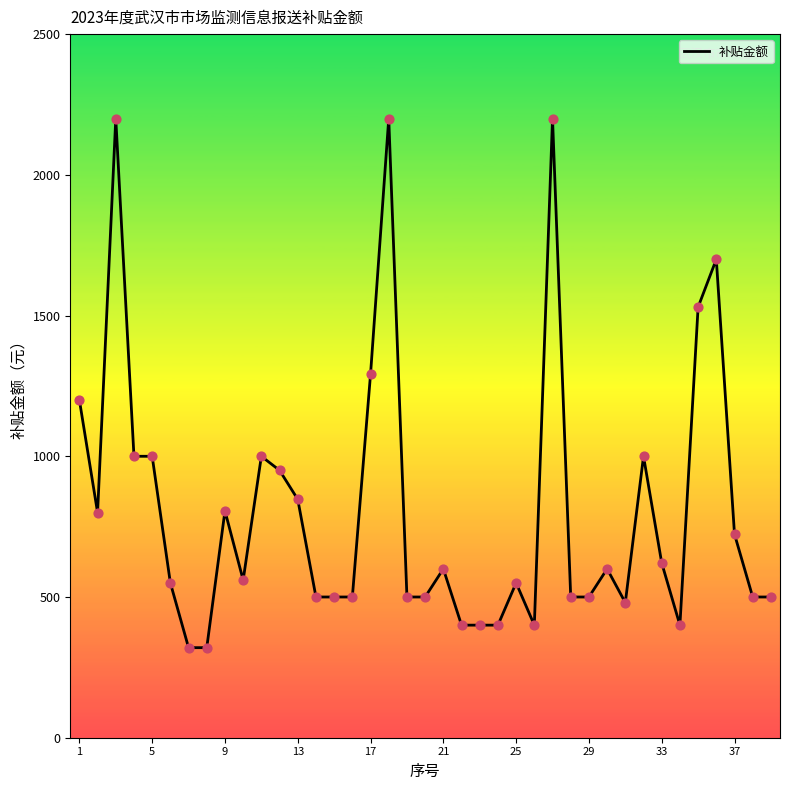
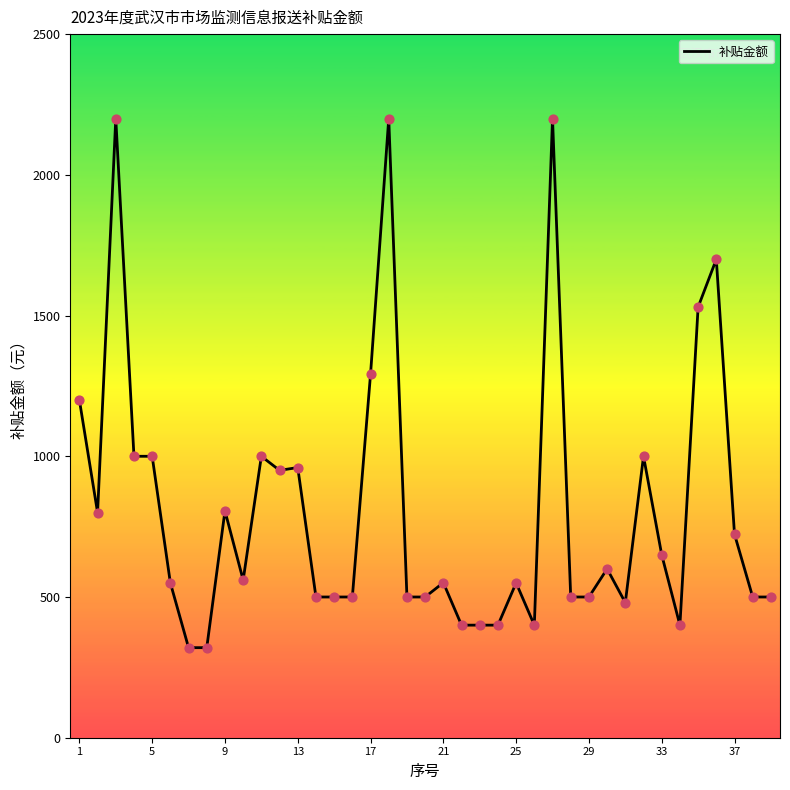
  {
    "1": 1200,
    "5": 1000,
    "9": 810,
-   "13": 850,
+   "13": 960,
    "17": 1290,
-   "21": 600,
+   "21": 550,
    "25": 550,
    "29": 500,
-   "33": 620,
+   "33": 650,
    "37": 720
  }
